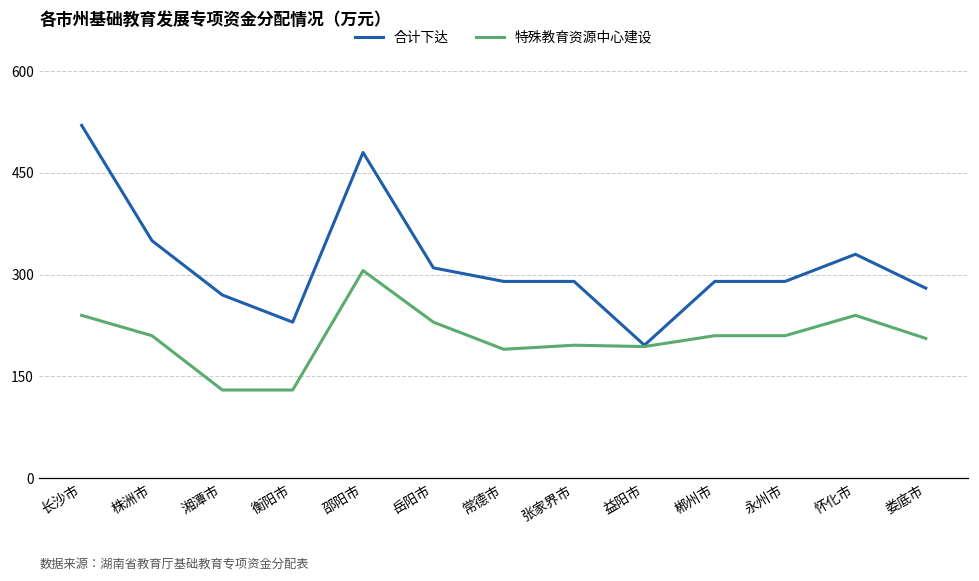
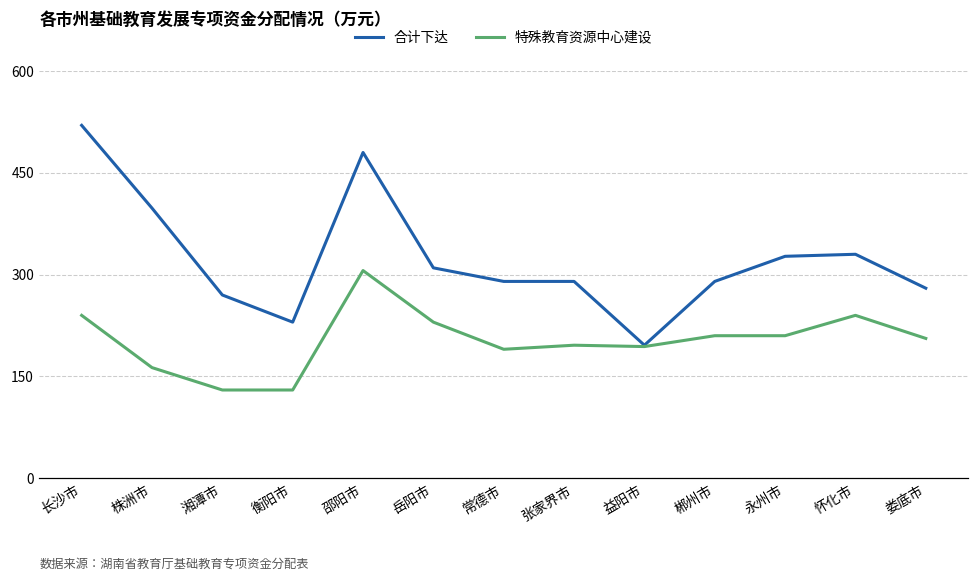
  {
    "合计下达": {
      "长沙市": 520,
-     "株洲市": 350,
+     "株洲市": 400,
      "湘潭市": 270,
      "衡阳市": 230,
      "邵阳市": 480,
      "岳阳市": 310,
      "常德市": 290,
      "张家界市": 290,
      "郴州市": 290,
-     "永州市": 290,
+     "永州市": 330,
      "怀化市": 330,
      "娄底市": 280
    },
    "特殊教育资源中心建设": {
      "长沙市": 240,
-     "株洲市": 210,
+     "株洲市": 160,
      "湘潭市": 130,
      "衡阳市": 130,
      "邵阳市": 310,
      "岳阳市": 230,
      "常德市": 190,
      "张家界市": 200,
      "郴州市": 210,
      "永州市": 210,
      "怀化市": 240,
      "娄底市": 210
    }
  }
